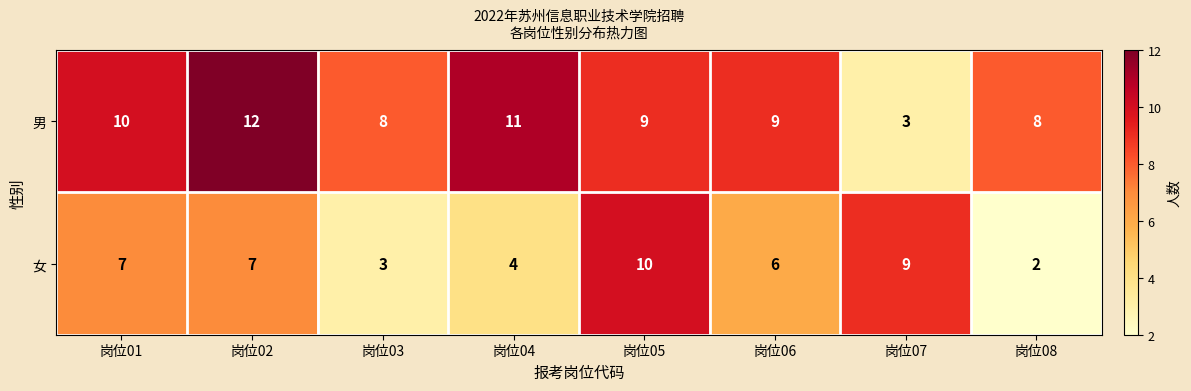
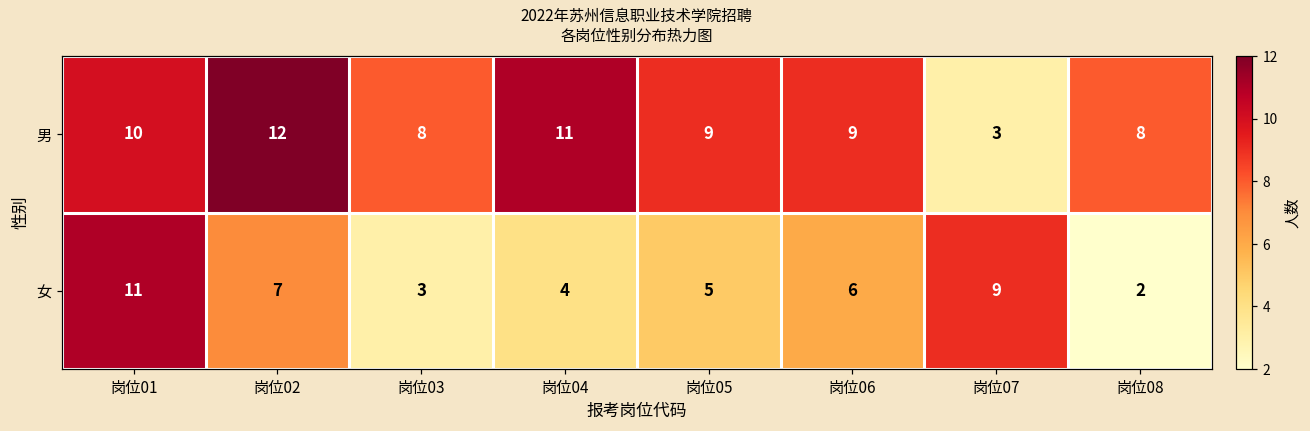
  {
    "男": {
      "岗位01": 10,
      "岗位02": 12,
      "岗位03": 8,
      "岗位04": 11,
      "岗位05": 9,
      "岗位06": 9,
      "岗位07": 3,
      "岗位08": 8
    },
    "女": {
-     "岗位01": 7,
+     "岗位01": 11,
      "岗位02": 7,
      "岗位03": 3,
      "岗位04": 4,
-     "岗位05": 10,
+     "岗位05": 5,
      "岗位06": 6,
      "岗位07": 9,
      "岗位08": 2
    }
  }
